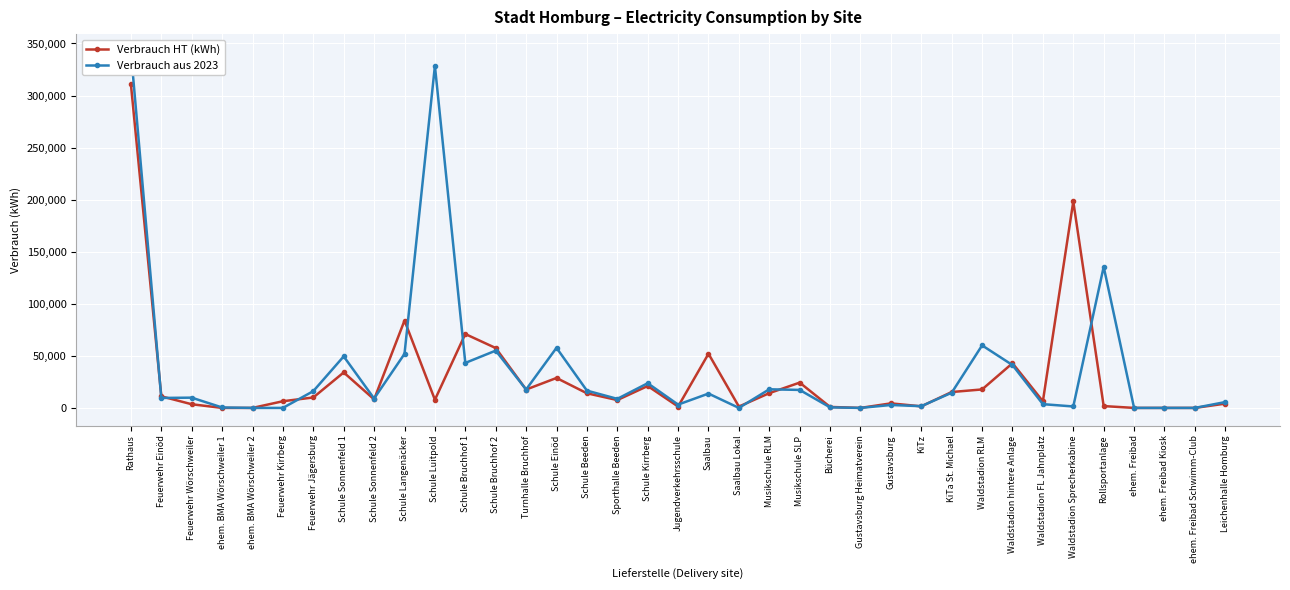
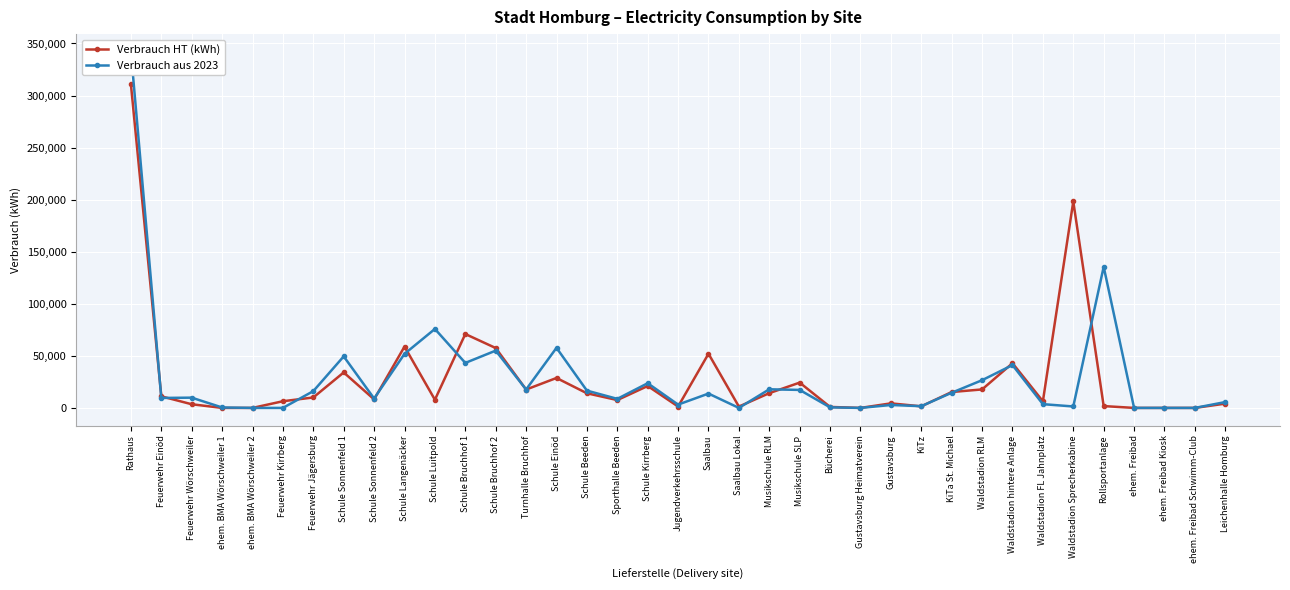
  {
    "Verbrauch HT (kWh)": {
      "Rathaus": "311,000",
      "Feuerwehr Wörschweiler": "4,000",
      "Feuerwehr Kirrberg": "6,000",
      "Feuerwehr Jägersburg": "10,000",
      "Schule Sonnenfeld 1": "34,000",
-     "Schule Langenäcker": "84,000",
+     "Schule Langenäcker": "59,000",
      "Schule Luitpold": "8,000",
      "Schule Bruchhof 1": "71,000",
      "Schule Bruchhof 2": "58,000",
      "Schule Einöd": "29,000",
      "Schule Beeden": "14,000",
      "Schule Kirrberg": "21,000",
      "Saalbau": "52,000",
      "Musikschule RLM": "14,000",
      "Musikschule SLP": "24,000",
      "Waldstadion RLM": "18,000",
      "Waldstadion FL Jahnplatz": "6,000",
      "Waldstadion Sprecherkabine": "198,000",
      "Rollsportanlage": "2,000"
    },
    "Verbrauch aus 2023": {
      "Feuerwehr Wörschweiler": "10,000",
      "Feuerwehr Kirrberg": "0",
      "Feuerwehr Jägersburg": "16,000",
      "Schule Sonnenfeld 1": "49,000",
      "Schule Langenäcker": "52,000",
-     "Schule Luitpold": "328,000",
+     "Schule Luitpold": "76,000",
      "Schule Bruchhof 1": "43,000",
      "Schule Bruchhof 2": "55,000",
      "Schule Einöd": "58,000",
      "Schule Beeden": "17,000",
      "Schule Kirrberg": "24,000",
      "Saalbau": "14,000",
      "Musikschule RLM": "18,000",
      "Musikschule SLP": "17,000",
-     "Waldstadion RLM": "60,000",
+     "Waldstadion RLM": "27,000",
      "Waldstadion FL Jahnplatz": "4,000",
      "Waldstadion Sprecherkabine": "1,000",
      "Rollsportanlage": "136,000"
    }
  }
